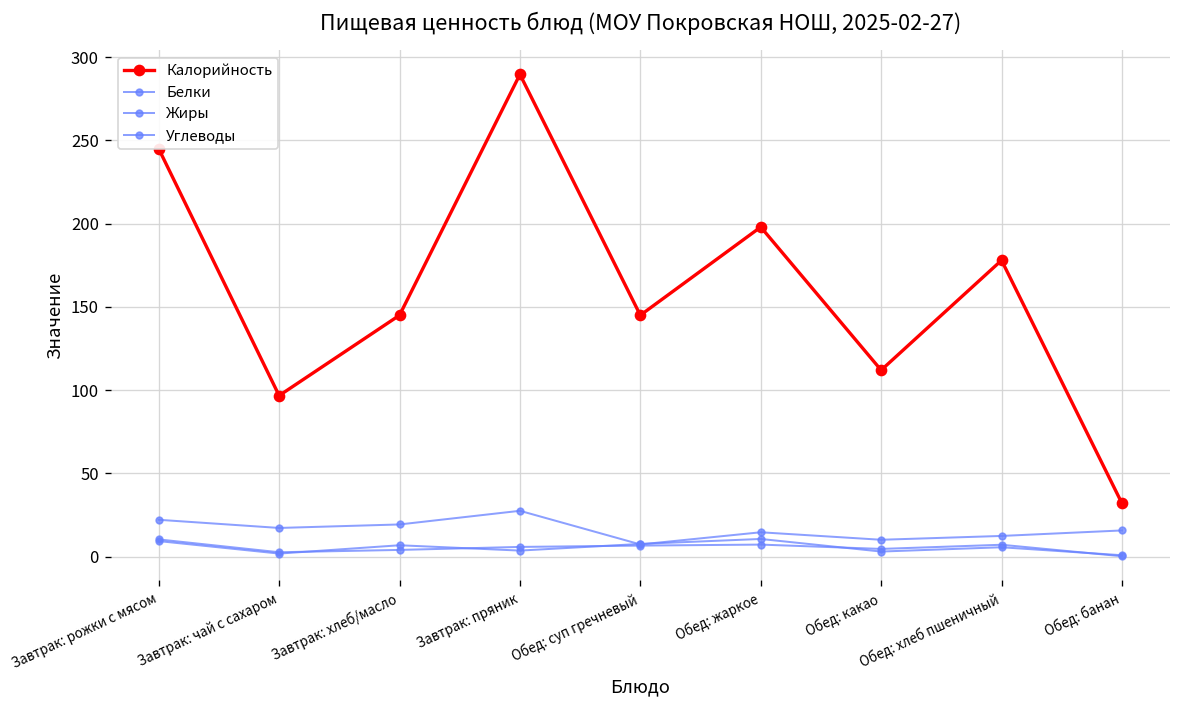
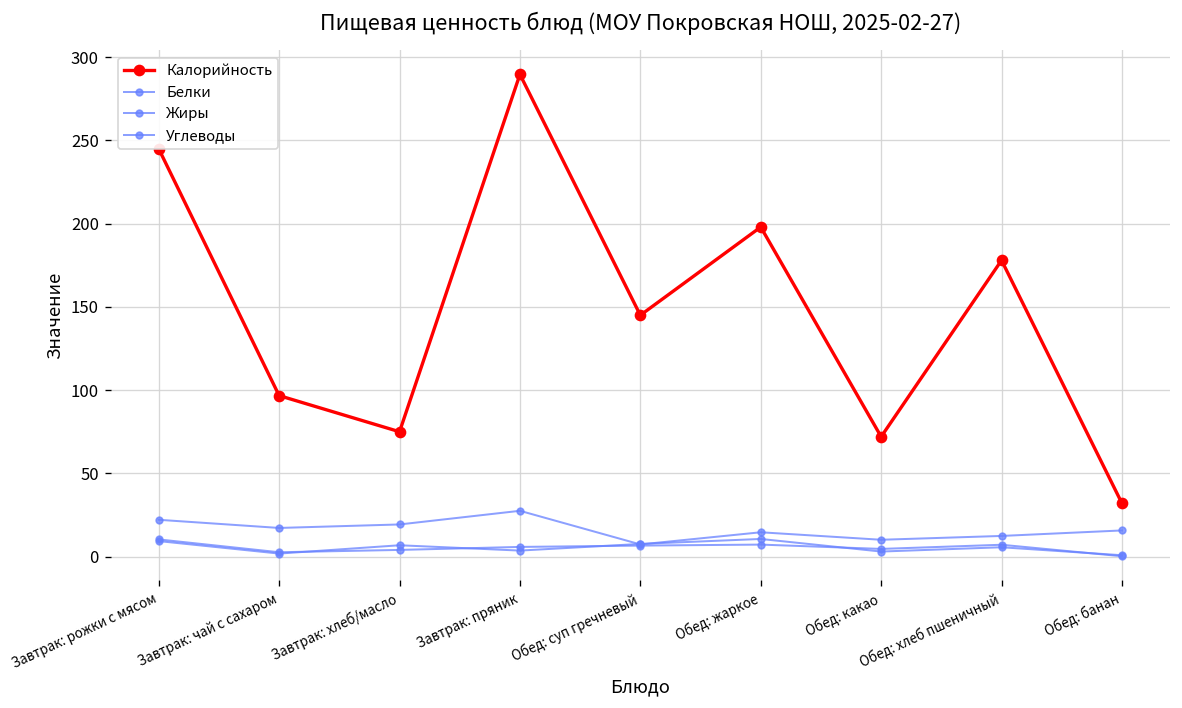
  {
    "Калорийность": {
      "Завтрак: чай с сахаром": 97,
-     "Завтрак: хлеб/масло": 145,
+     "Завтрак: хлеб/масло": 75,
      "Завтрак: пряник": 290,
      "Обед: суп гречневый": 145,
      "Обед: жаркое": 198,
-     "Обед: какао": 112,
+     "Обед: какао": 72,
      "Обед: хлеб пшеничный": 178,
      "Обед: банан": 32
    }
  }
